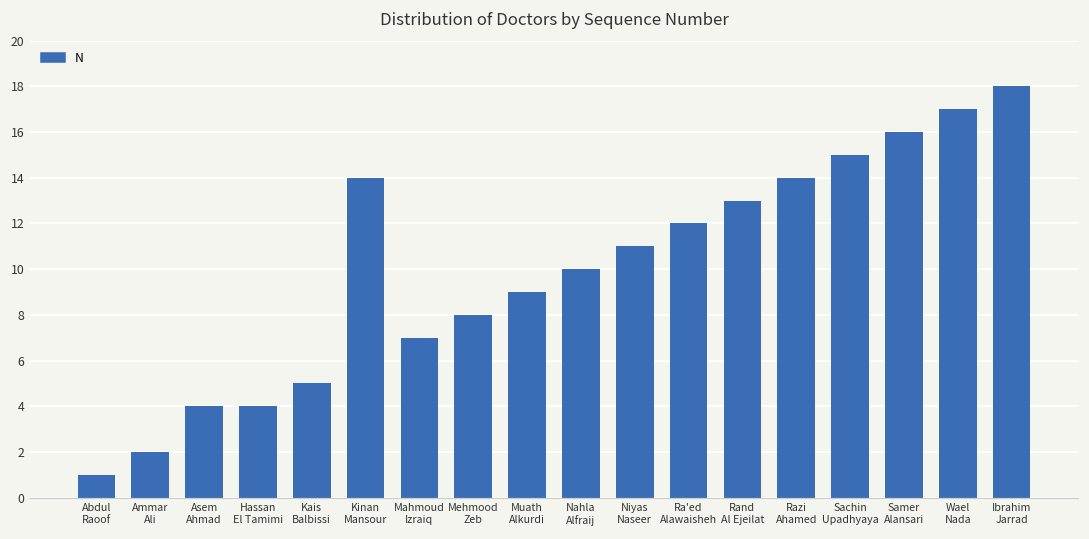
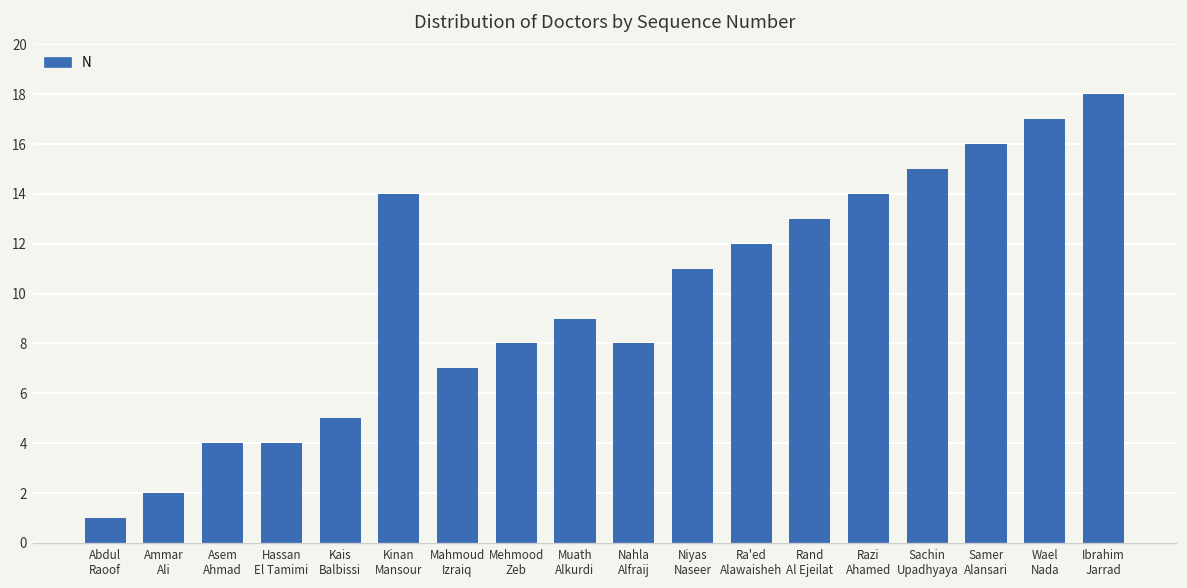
  {
    "Abdul Raoof": 1,
    "Ammar Ali": 2,
    "Asem Ahmad": 4,
    "Hassan El Tamimi": 4,
    "Kais Balbissi": 5,
    "Kinan Mansour": 14,
    "Mahmoud Izraiq": 7,
    "Mehmood Zeb": 8,
    "Muath Alkurdi": 9,
-   "Nahla Alfraij": 10,
+   "Nahla Alfraij": 8,
    "Niyas Naseer": 11,
    "Ra'ed Alawaisheh": 12,
    "Rand Al Ejeilat": 13,
    "Razi Ahamed": 14,
    "Sachin Upadhyaya": 15,
    "Samer Alansari": 16,
    "Wael Nada": 17,
    "Ibrahim Jarrad": 18
  }
